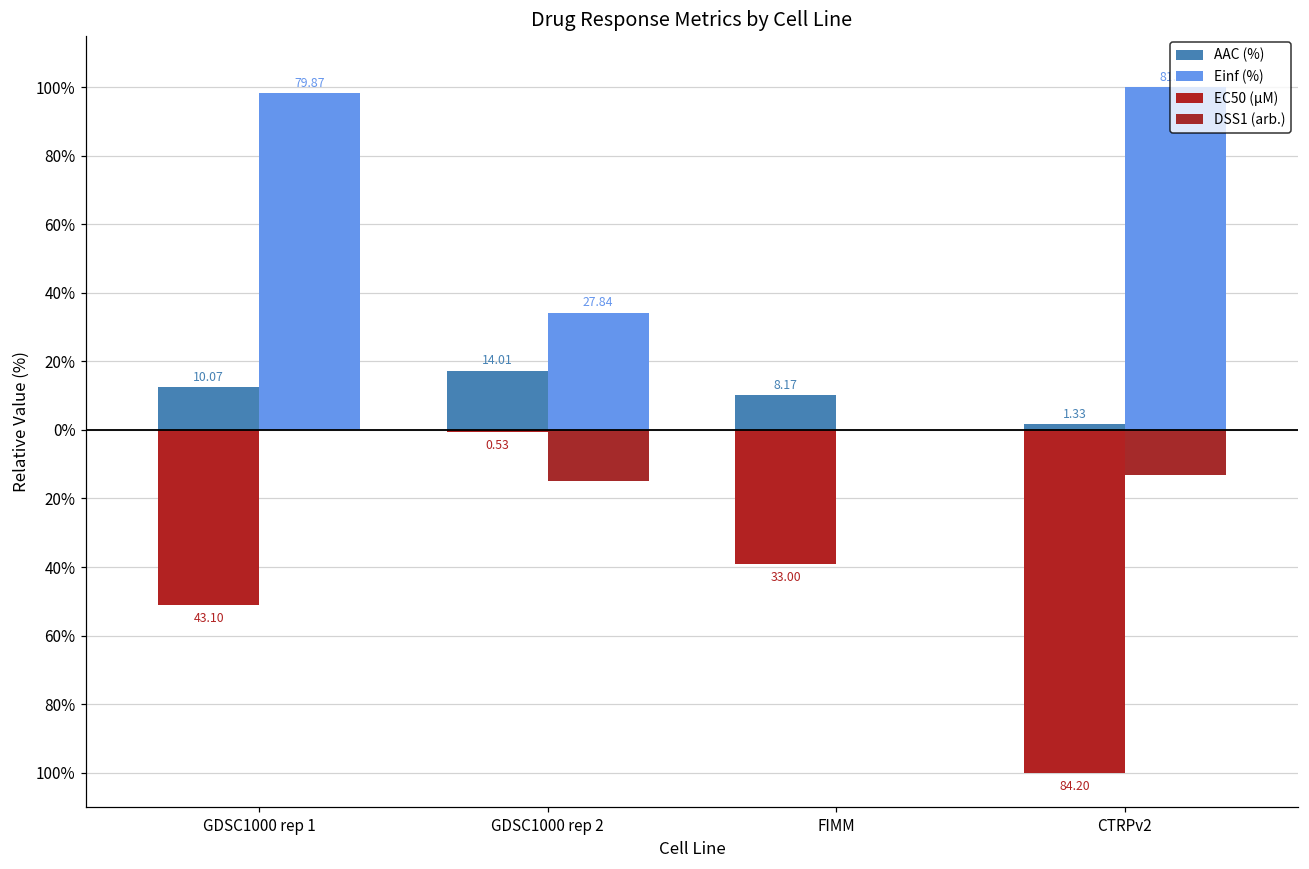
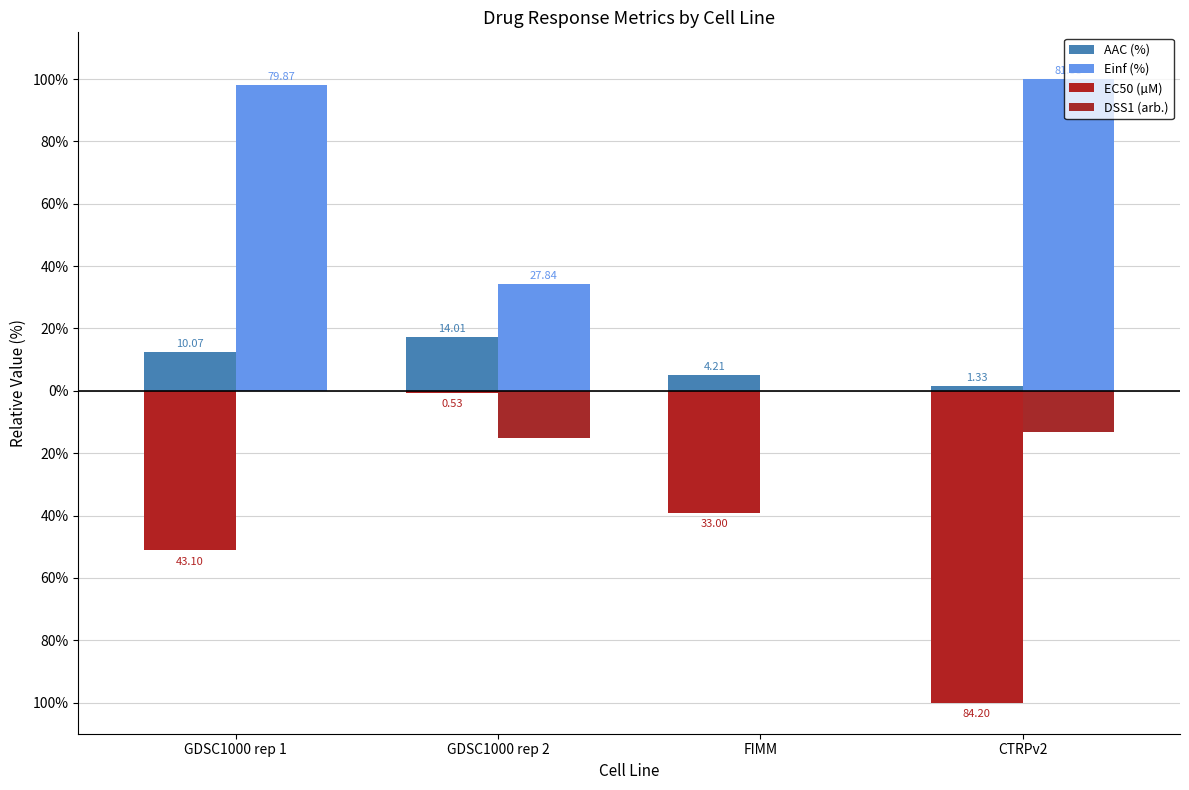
  {
    "AAC (%)": {
-     "FIMM": 8.17
+     "FIMM": 4.21
    }
  }
